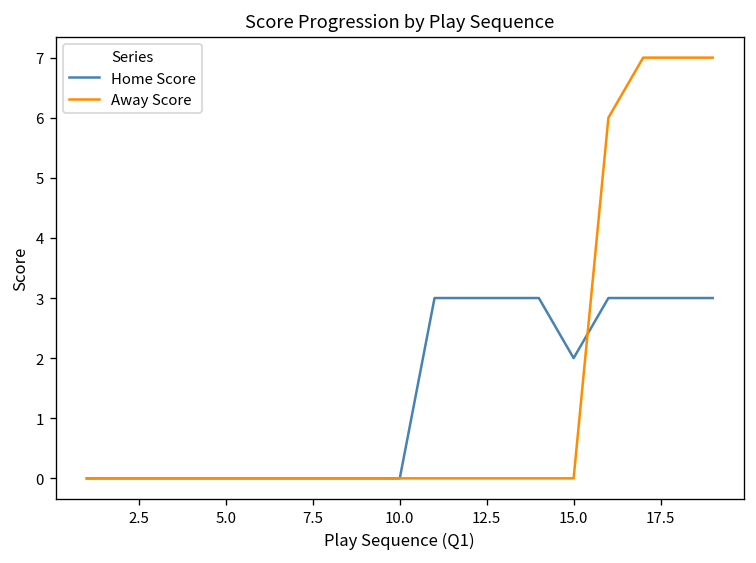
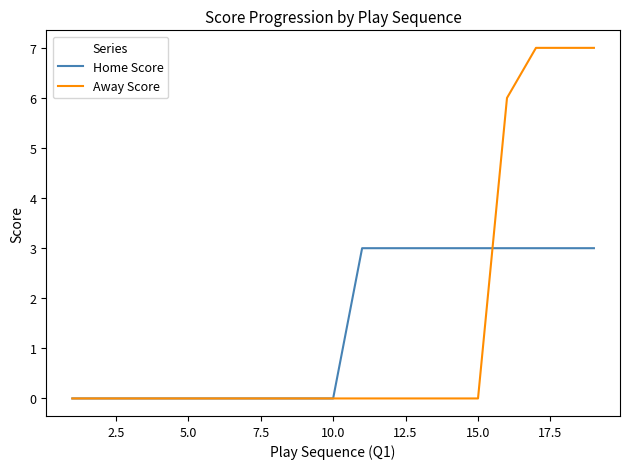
  {
    "Home Score": {
-     "15.0": 2
+     "15.0": 3
    },
    "Away Score": {
      "15.0": 0
    }
  }
